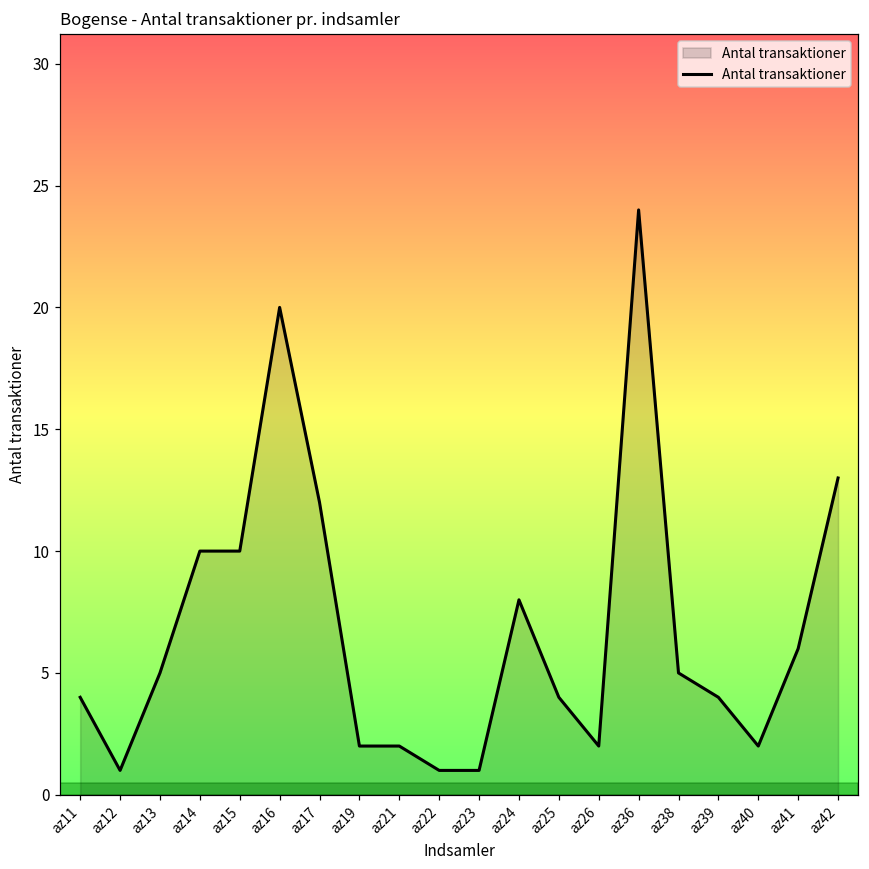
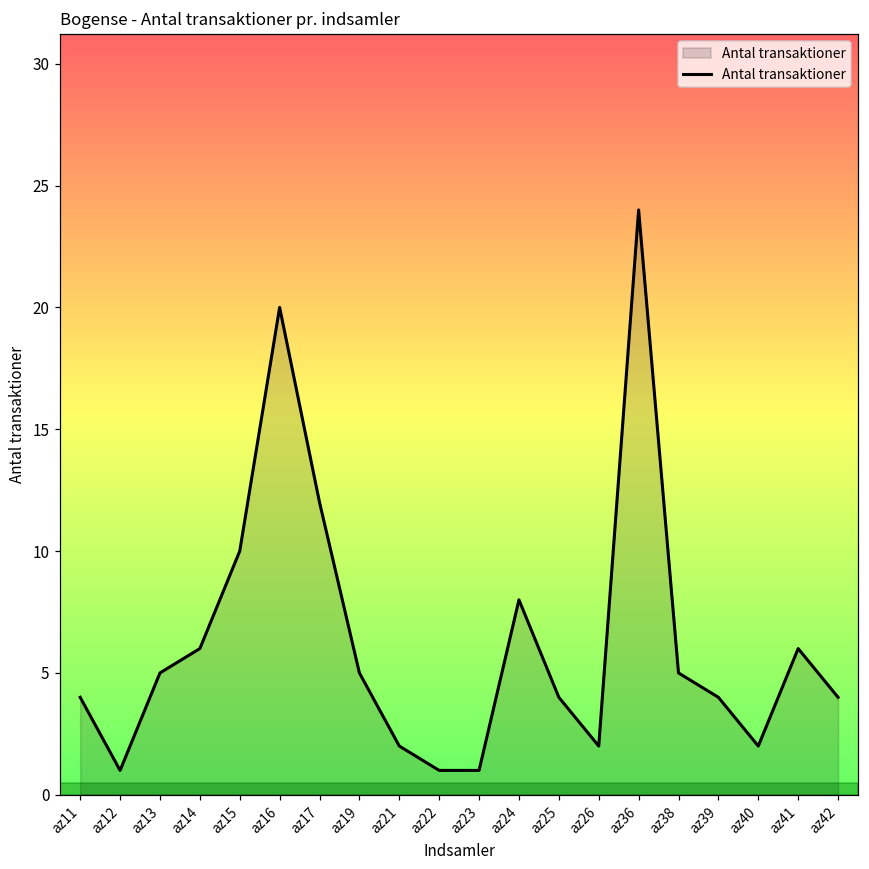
  {
    "az11": 4,
    "az12": 1,
    "az13": 5,
-   "az14": 10,
+   "az14": 6,
    "az15": 10,
    "az16": 20,
    "az17": 12,
-   "az19": 2,
+   "az19": 5,
    "az21": 2,
    "az22": 1,
    "az23": 1,
    "az24": 8,
    "az25": 4,
    "az26": 2,
    "az36": 24,
    "az38": 5,
    "az39": 4,
    "az40": 2,
    "az41": 6,
-   "az42": 13
+   "az42": 4
  }
